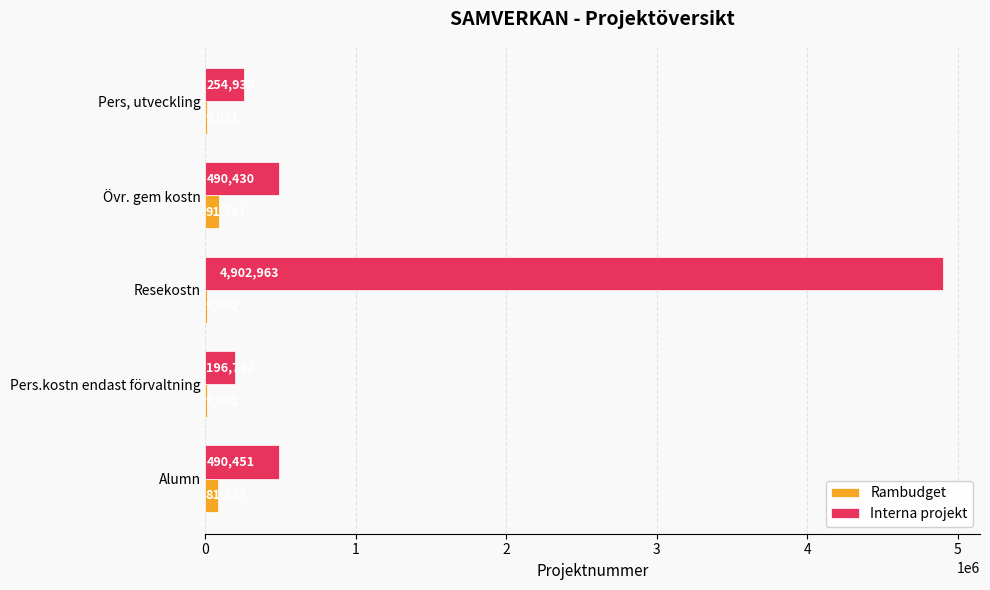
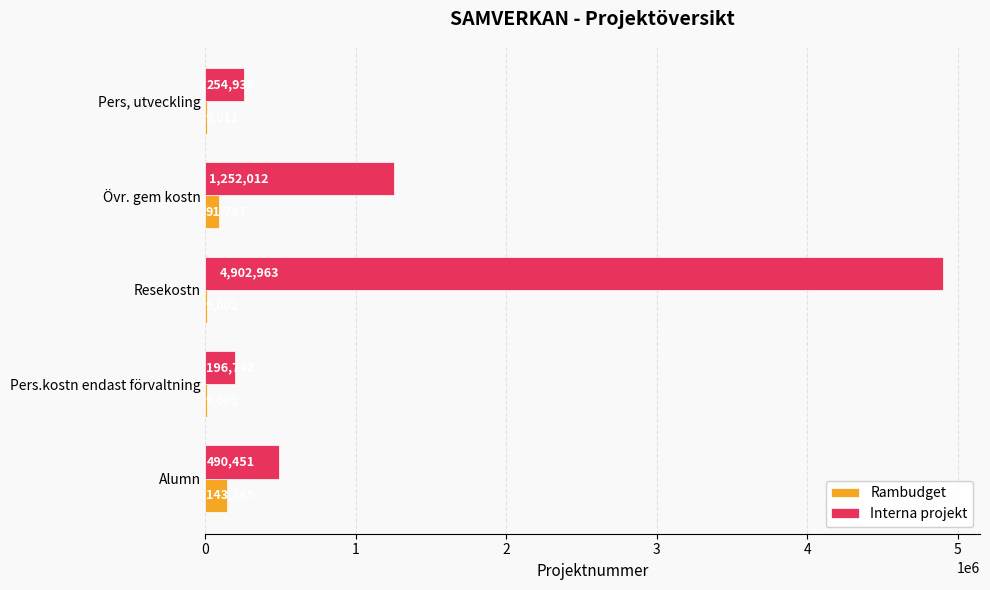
  {
    "Rambudget": {
      "Övr. gem kostn": "90000",
-     "Alumn": "80000"
+     "Alumn": "140000"
    },
    "Interna projekt": {
      "Pers, utveckling": "254,930",
-     "Övr. gem kostn": "490,430",
+     "Övr. gem kostn": "1,252,012",
      "Resekostn": "4,902,963",
      "Pers.kostn endast förvaltning": "196,742",
      "Alumn": "490,451"
    }
  }
